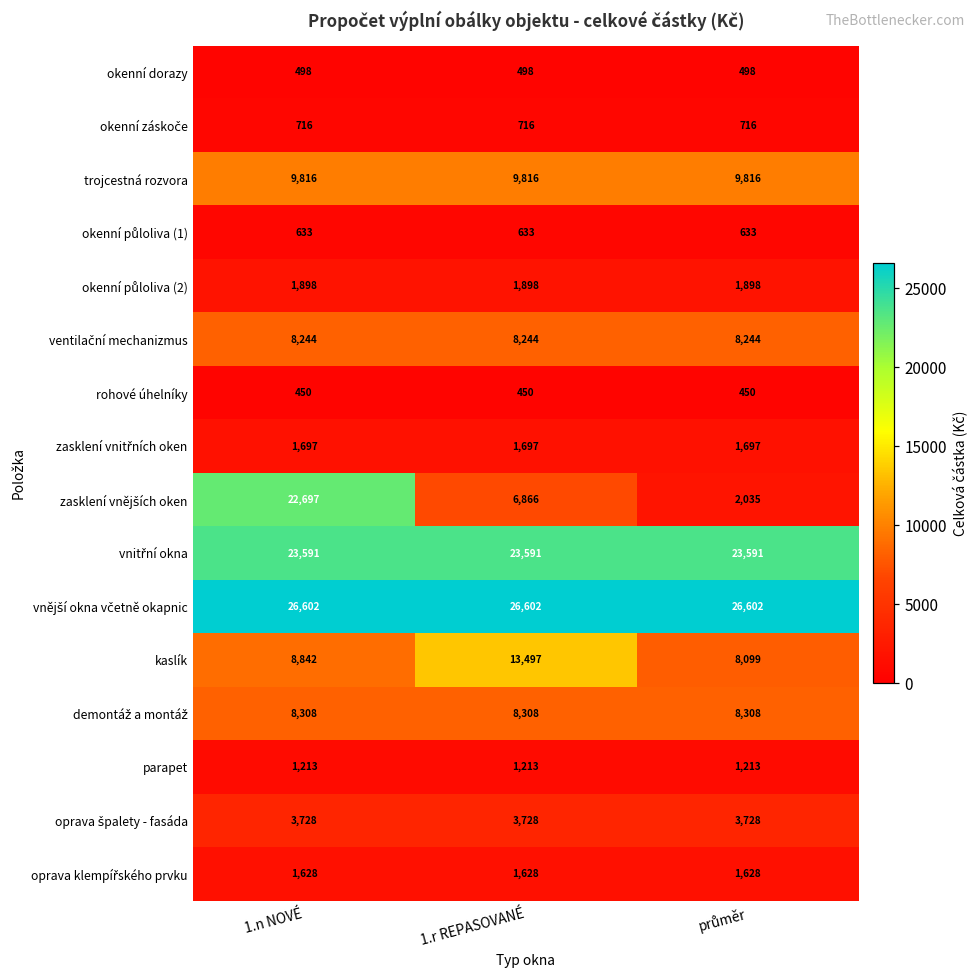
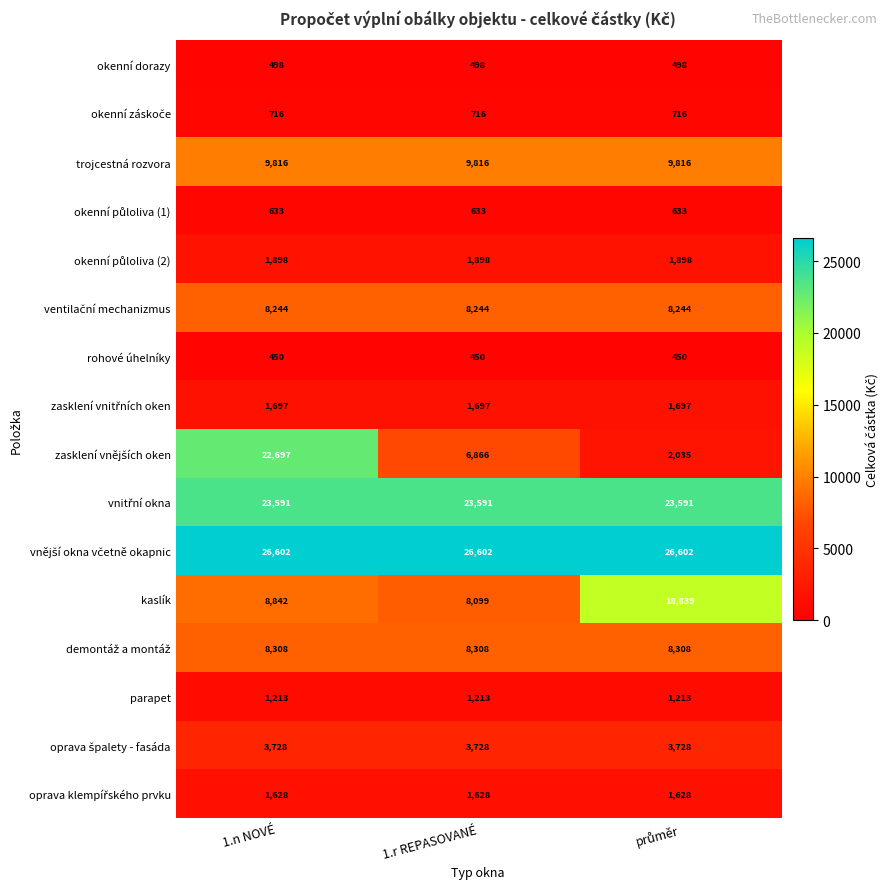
  {
    "okenní dorazy": {
      "1.n NOVÉ": "498",
      "1.r REPASOVANÉ": "498",
      "průměr": "498"
    },
    "okenní záskoče": {
      "1.n NOVÉ": "716",
      "1.r REPASOVANÉ": "716",
      "průměr": "716"
    },
    "trojcestná rozvora": {
      "1.n NOVÉ": "9,816",
      "1.r REPASOVANÉ": "9,816",
      "průměr": "9,816"
    },
    "okenní půloliva (1)": {
      "1.n NOVÉ": "633",
      "1.r REPASOVANÉ": "633",
      "průměr": "633"
    },
    "okenní půloliva (2)": {
      "1.n NOVÉ": "1,898",
      "1.r REPASOVANÉ": "1,898",
      "průměr": "1,898"
    },
    "ventilační mechanizmus": {
      "1.n NOVÉ": "8,244",
      "1.r REPASOVANÉ": "8,244",
      "průměr": "8,244"
    },
    "rohové úhelníky": {
      "1.n NOVÉ": "450",
      "1.r REPASOVANÉ": "450",
      "průměr": "450"
    },
    "zasklení vnitřních oken": {
      "1.n NOVÉ": "1,697",
      "1.r REPASOVANÉ": "1,697",
      "průměr": "1,697"
    },
    "zasklení vnějších oken": {
      "1.n NOVÉ": "22,697",
      "1.r REPASOVANÉ": "6,866",
      "průměr": "2,035"
    },
    "vnitřní okna": {
      "1.n NOVÉ": "23,591",
      "1.r REPASOVANÉ": "23,591",
      "průměr": "23,591"
    },
    "vnější okna včetně okapnic": {
      "1.n NOVÉ": "26,602",
      "1.r REPASOVANÉ": "26,602",
      "průměr": "26,602"
    },
    "kaslík": {
      "1.n NOVÉ": "8,842",
-     "1.r REPASOVANÉ": "13,497",
-     "průměr": "8,099"
+     "1.r REPASOVANÉ": "8,099",
+     "průměr": "18,839"
    },
    "demontáž a montáž": {
      "1.n NOVÉ": "8,308",
      "1.r REPASOVANÉ": "8,308",
      "průměr": "8,308"
    },
    "parapet": {
      "1.n NOVÉ": "1,213",
      "1.r REPASOVANÉ": "1,213",
      "průměr": "1,213"
    },
    "oprava špalety - fasáda": {
      "1.n NOVÉ": "3,728",
      "1.r REPASOVANÉ": "3,728",
      "průměr": "3,728"
    },
    "oprava klempířského prvku": {
      "1.n NOVÉ": "1,628",
      "1.r REPASOVANÉ": "1,628",
      "průměr": "1,628"
    }
  }
